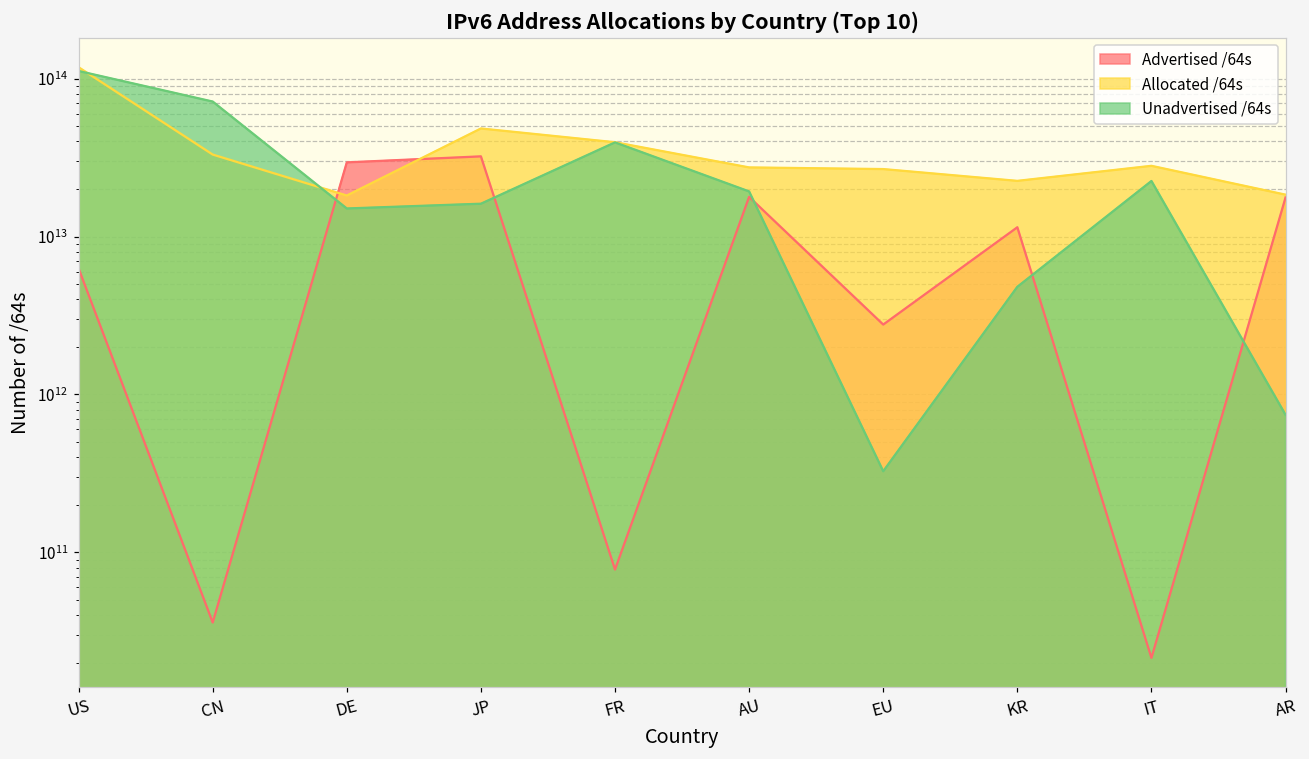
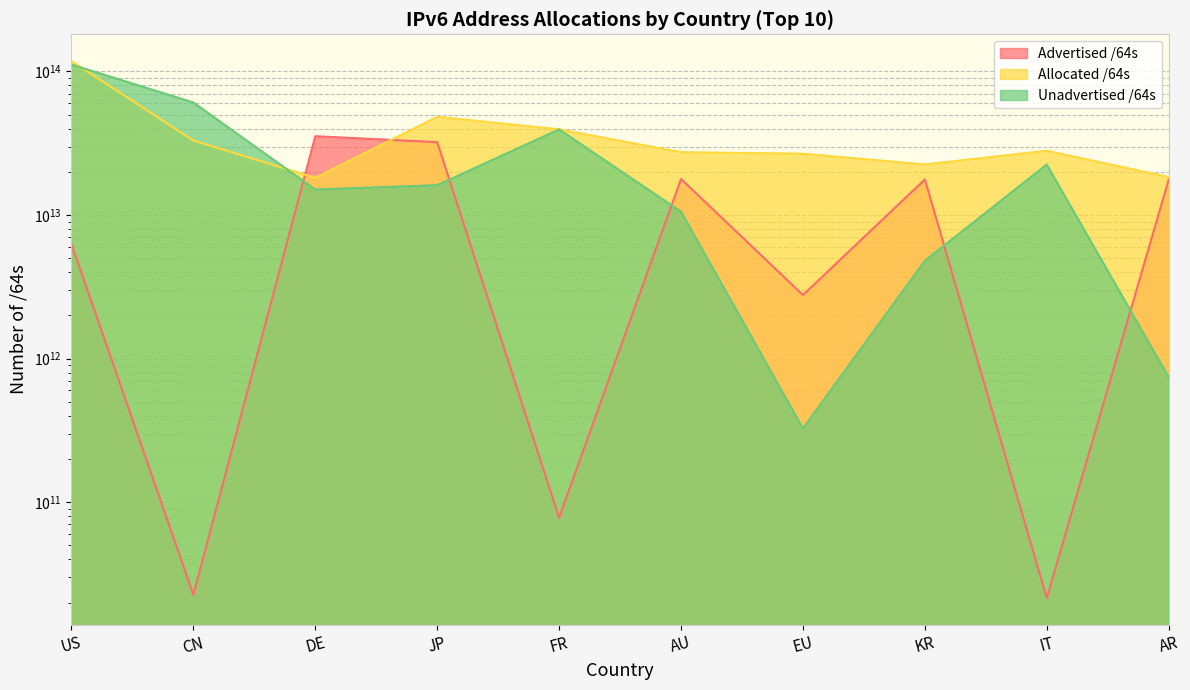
  {
    "Advertised /64s": {
      "US": 6000000000000,
-     "CN": 36000000000,
-     "DE": 29000000000000,
+     "CN": 23000000000,
+     "DE": 35000000000000,
      "JP": 32000000000000,
      "FR": 80000000000,
      "AU": 18000000000000,
      "EU": 2800000000000,
-     "KR": 11000000000000,
+     "KR": 18000000000000,
      "IT": 21000000000,
      "AR": 18000000000000
    },
    "Allocated /64s": {
      "US": 120000000000000,
      "CN": 33000000000000,
      "DE": 18000000000000,
      "JP": 48000000000000,
      "AU": 27000000000000,
      "EU": 27000000000000,
      "KR": 23000000000000,
      "IT": 28000000000000,
      "AR": 18000000000000
    },
    "Unadvertised /64s": {
      "US": 110000000000000,
-     "CN": 70000000000000,
+     "CN": 61000000000000,
      "DE": 15000000000000,
      "JP": 16000000000000,
-     "AU": 19000000000000,
+     "AU": 11000000000000,
      "EU": 330000000000,
      "KR": 4800000000000,
      "IT": 22000000000000,
      "AR": 700000000000
    }
  }
